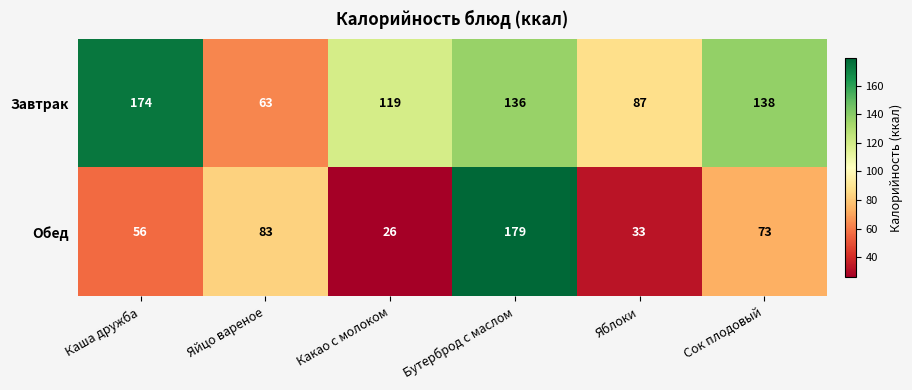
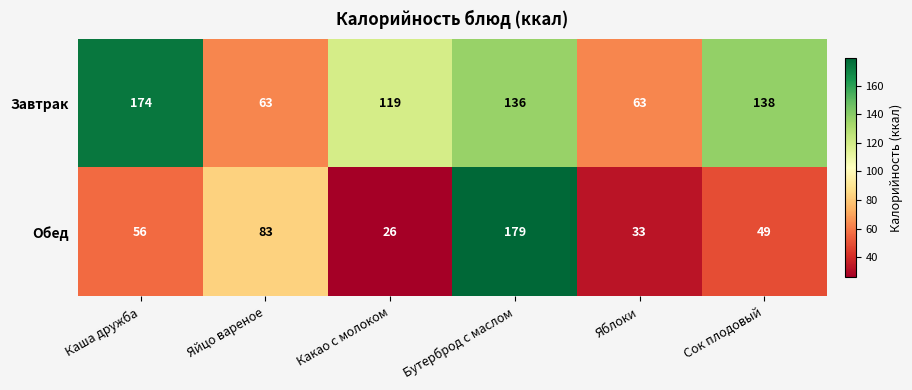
  {
    "Завтрак": {
      "Каша дружба": 174,
      "Яйцо вареное": 63,
      "Какао с молоком": 119,
      "Бутерброд с маслом": 136,
-     "Яблоки": 87,
+     "Яблоки": 63,
      "Сок плодовый": 138
    },
    "Обед": {
      "Каша дружба": 56,
      "Яйцо вареное": 83,
      "Какао с молоком": 26,
      "Бутерброд с маслом": 179,
      "Яблоки": 33,
-     "Сок плодовый": 73
+     "Сок плодовый": 49
    }
  }
